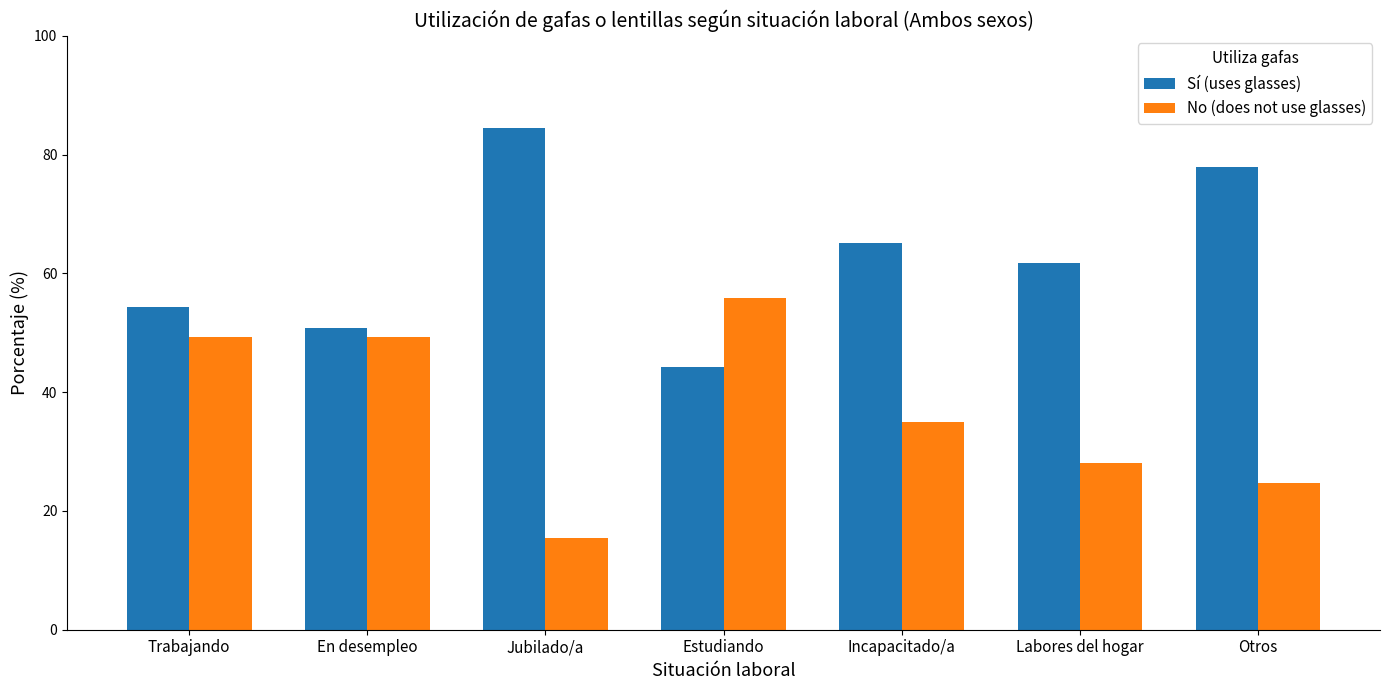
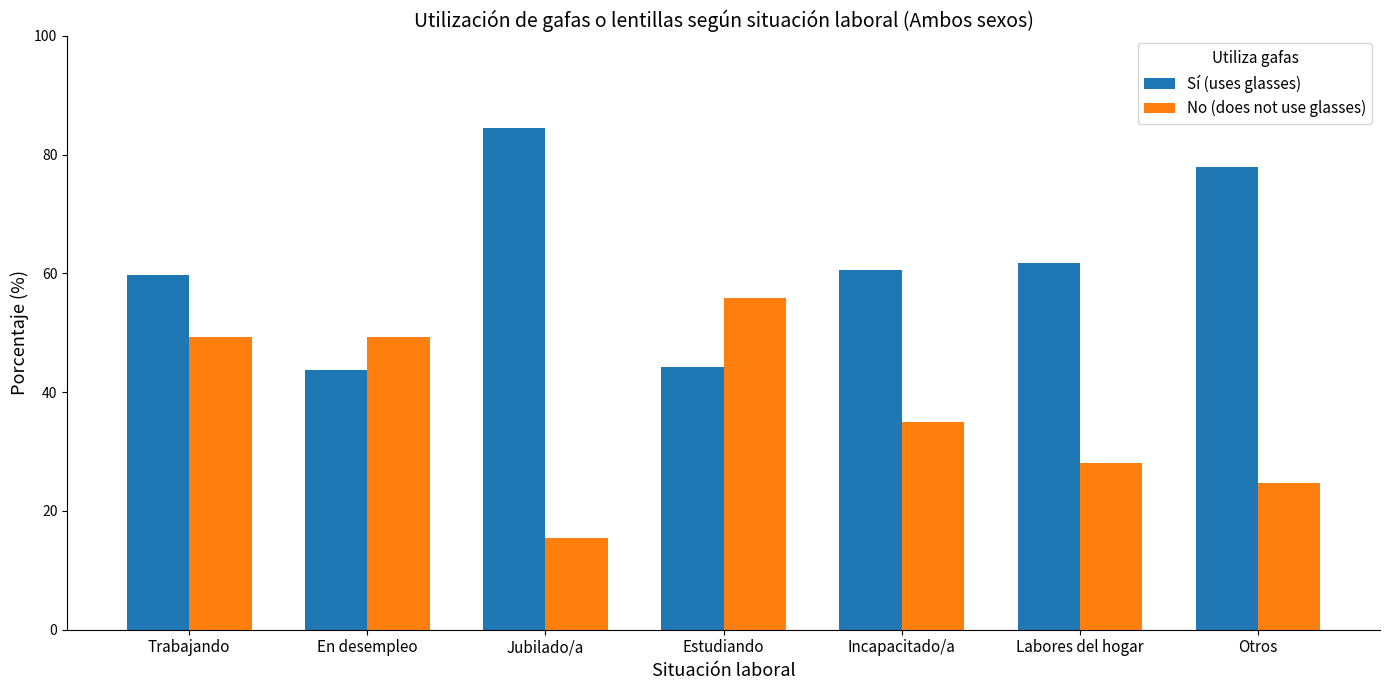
  {
    "Sí (uses glasses)": {
-     "Trabajando": 54,
-     "En desempleo": 51,
+     "Trabajando": 60,
+     "En desempleo": 44,
      "Jubilado/a": 85,
      "Estudiando": 44,
-     "Incapacitado/a": 65,
+     "Incapacitado/a": 60,
      "Labores del hogar": 62,
      "Otros": 78
    },
    "No (does not use glasses)": {
      "Trabajando": 49,
      "En desempleo": 49,
      "Jubilado/a": 15,
      "Estudiando": 56,
      "Incapacitado/a": 35,
      "Labores del hogar": 28,
      "Otros": 25
    }
  }
